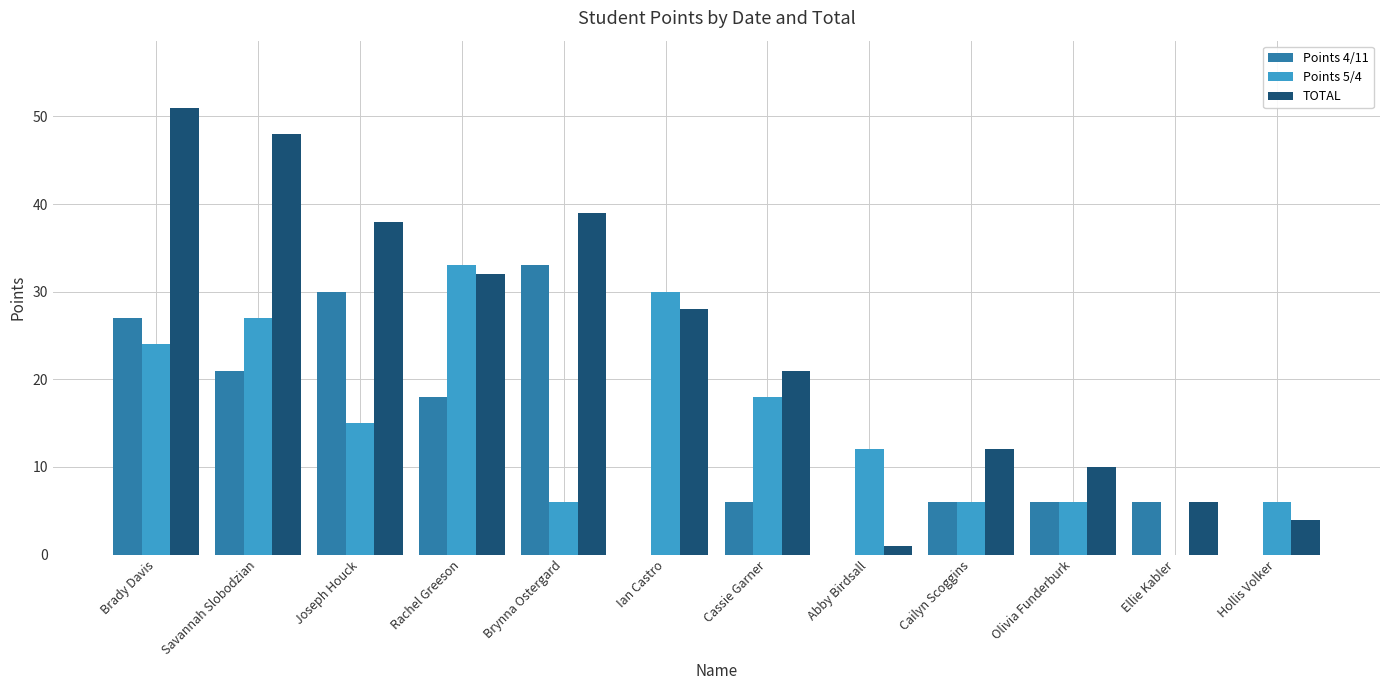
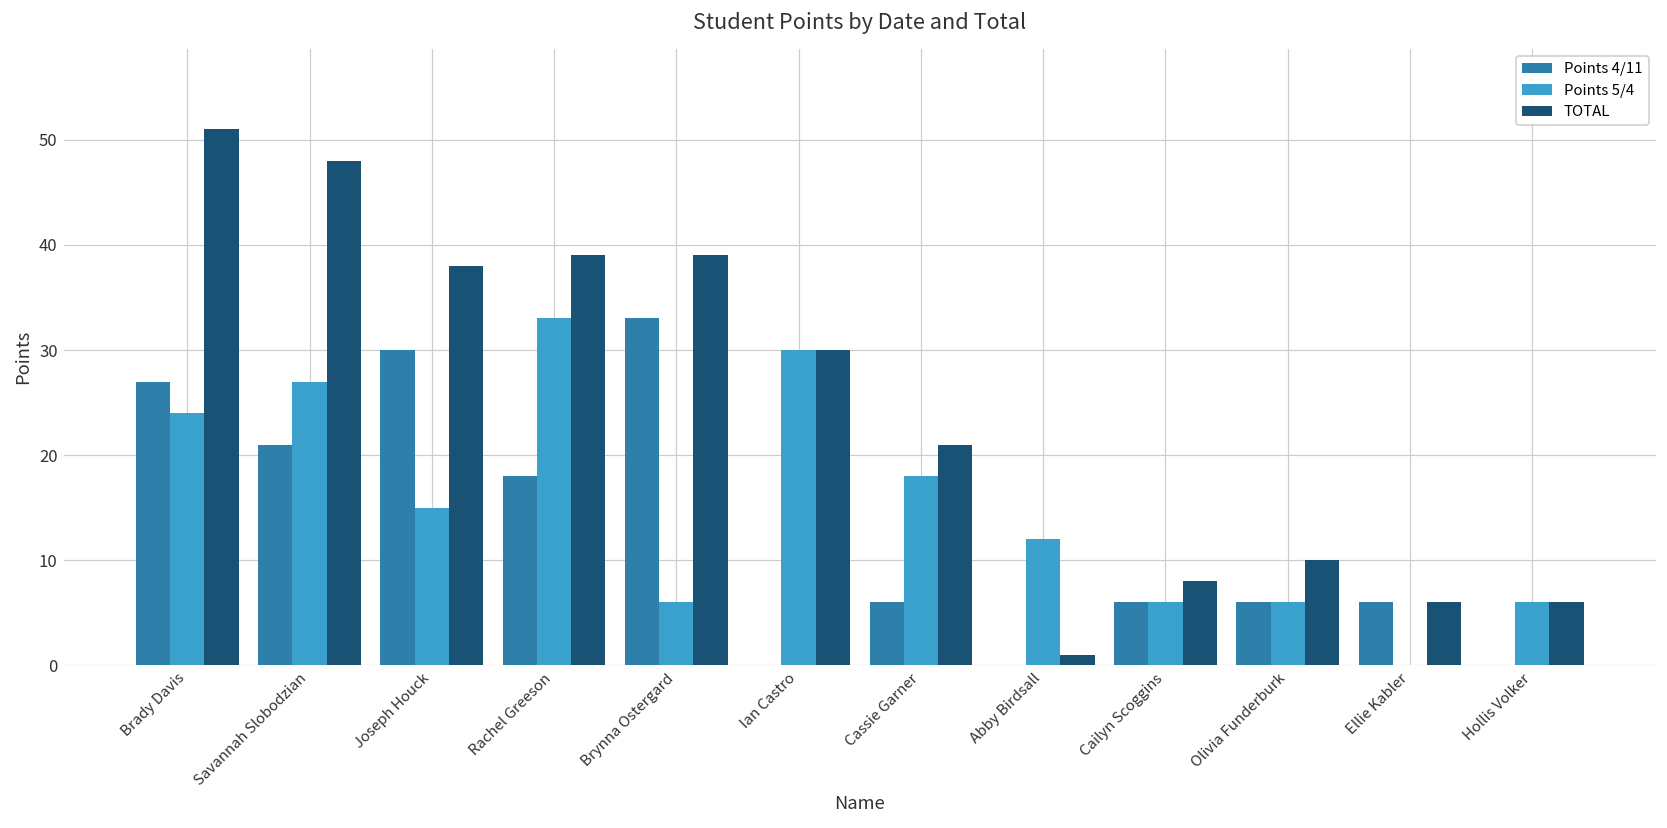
  {
    "TOTAL": {
      "Brady Davis": 51,
      "Savannah Slobodzian": 48,
      "Joseph Houck": 38,
-     "Rachel Greeson": 32,
+     "Rachel Greeson": 39,
      "Brynna Ostergard": 39,
-     "Ian Castro": 28,
+     "Ian Castro": 30,
      "Cassie Garner": 21,
      "Abby Birdsall": 1,
-     "Cailyn Scoggins": 12,
+     "Cailyn Scoggins": 8,
      "Olivia Funderburk": 10,
      "Ellie Kabler": 6,
-     "Hollis Volker": 4
+     "Hollis Volker": 6
    }
  }
